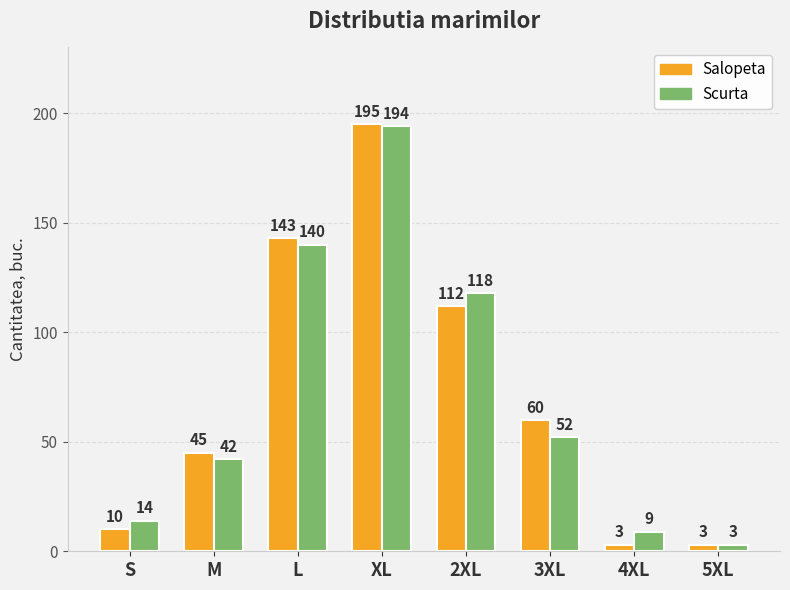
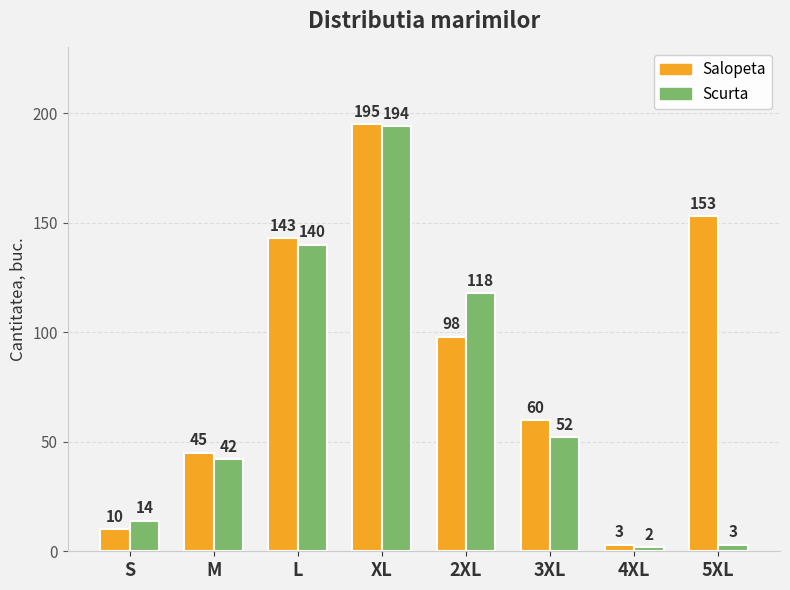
  {
    "Salopeta": {
      "S": 10,
      "M": 45,
      "L": 143,
      "XL": 195,
-     "2XL": 112,
+     "2XL": 98,
      "3XL": 60,
      "4XL": 3,
-     "5XL": 3
+     "5XL": 153
    },
    "Scurta": {
      "S": 14,
      "M": 42,
      "L": 140,
      "XL": 194,
      "2XL": 118,
      "3XL": 52,
-     "4XL": 9,
+     "4XL": 2,
      "5XL": 3
    }
  }
